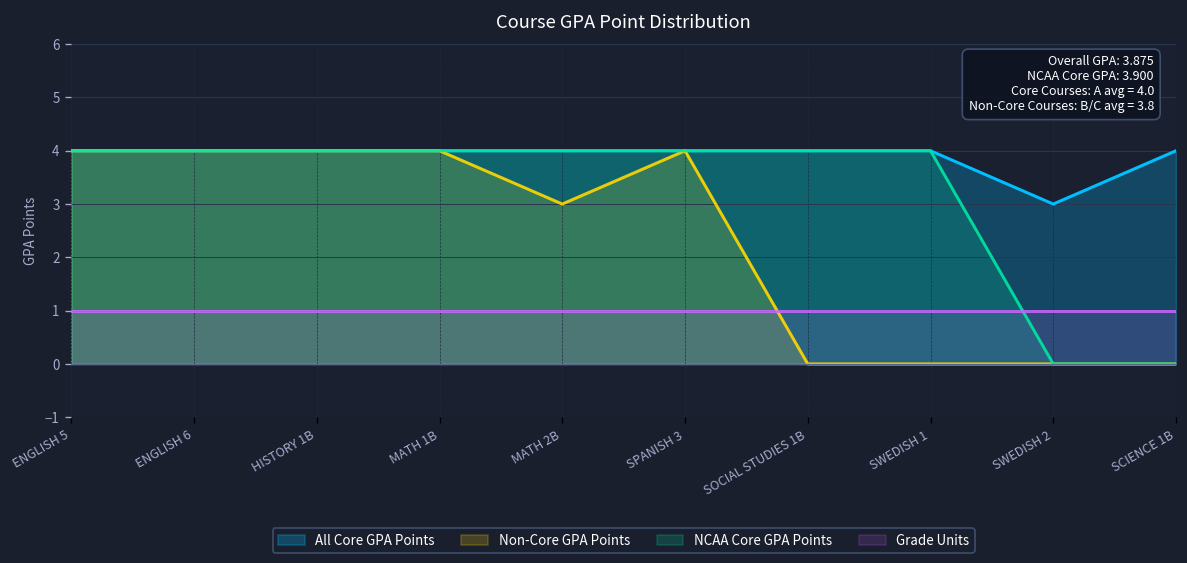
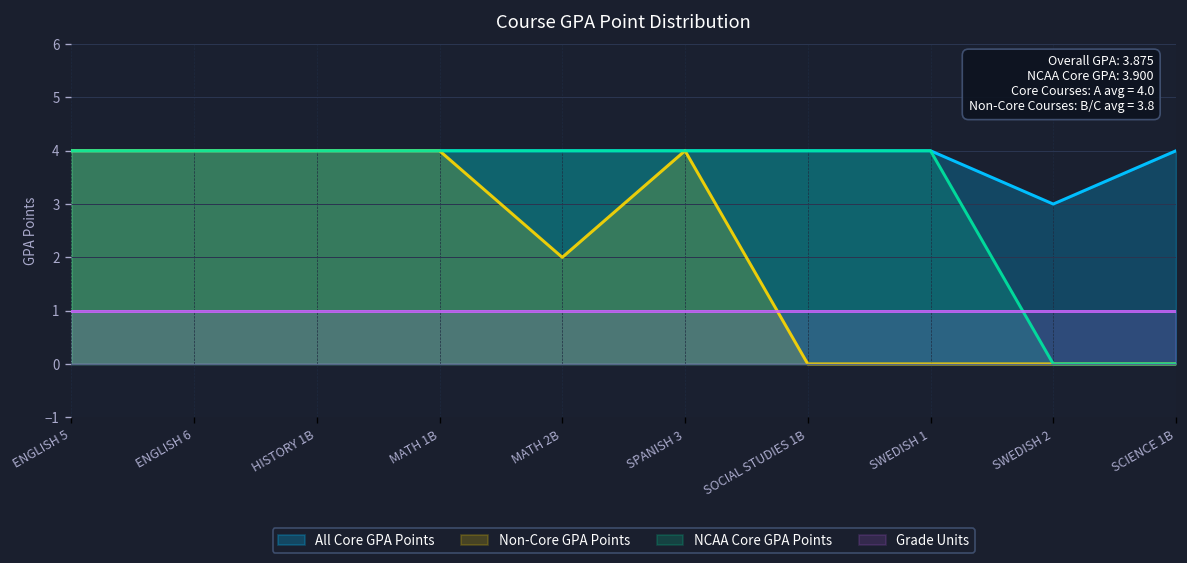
  {
    "Non-Core GPA Points": {
-     "MATH 2B": 3,
+     "MATH 2B": 2,
      "SOCIAL STUDIES 1B": 0,
      "SWEDISH 1": 0
    },
    "Grade Units": {
      "ENGLISH 5": 1,
      "ENGLISH 6": 1,
      "HISTORY 1B": 1,
      "MATH 1B": 1,
      "MATH 2B": 1,
      "SPANISH 3": 1,
      "SOCIAL STUDIES 1B": 1,
      "SWEDISH 1": 1,
      "SWEDISH 2": 1,
      "SCIENCE 1B": 1
    }
  }
